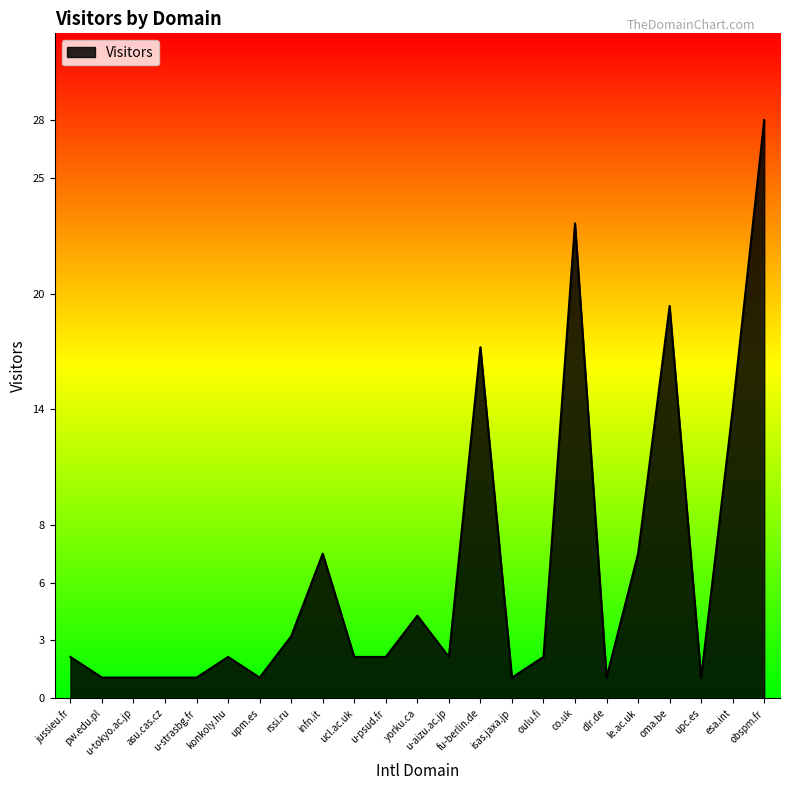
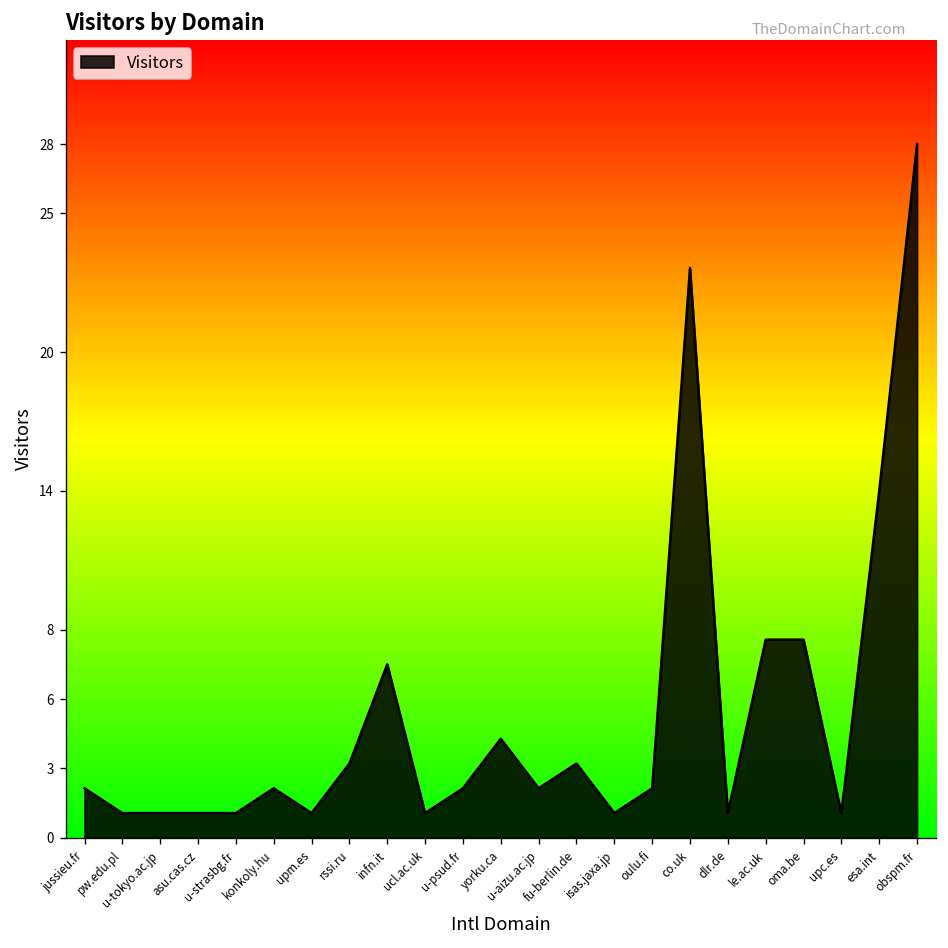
  {
    "jussieu.fr": 2,
    "pw.edu.pl": 1,
    "u-tokyo.ac.jp": 1,
    "asu.cas.cz": 1,
    "u-strasbg.fr": 1,
    "konkoly.hu": 2,
    "upm.es": 1,
    "rssi.ru": 3,
    "infn.it": 7,
-   "ucl.ac.uk": 2,
+   "ucl.ac.uk": 1,
    "u-psud.fr": 2,
    "yorku.ca": 4,
    "u-aizu.ac.jp": 2,
-   "fu-berlin.de": 17,
+   "fu-berlin.de": 3,
    "isas.jaxa.jp": 1,
    "oulu.fi": 2,
    "co.uk": 23,
    "dlr.de": 1,
-   "le.ac.uk": 7,
-   "oma.be": 19,
+   "le.ac.uk": 8,
+   "oma.be": 8,
    "upc.es": 1,
    "esa.int": 14,
    "obspm.fr": 28
  }
